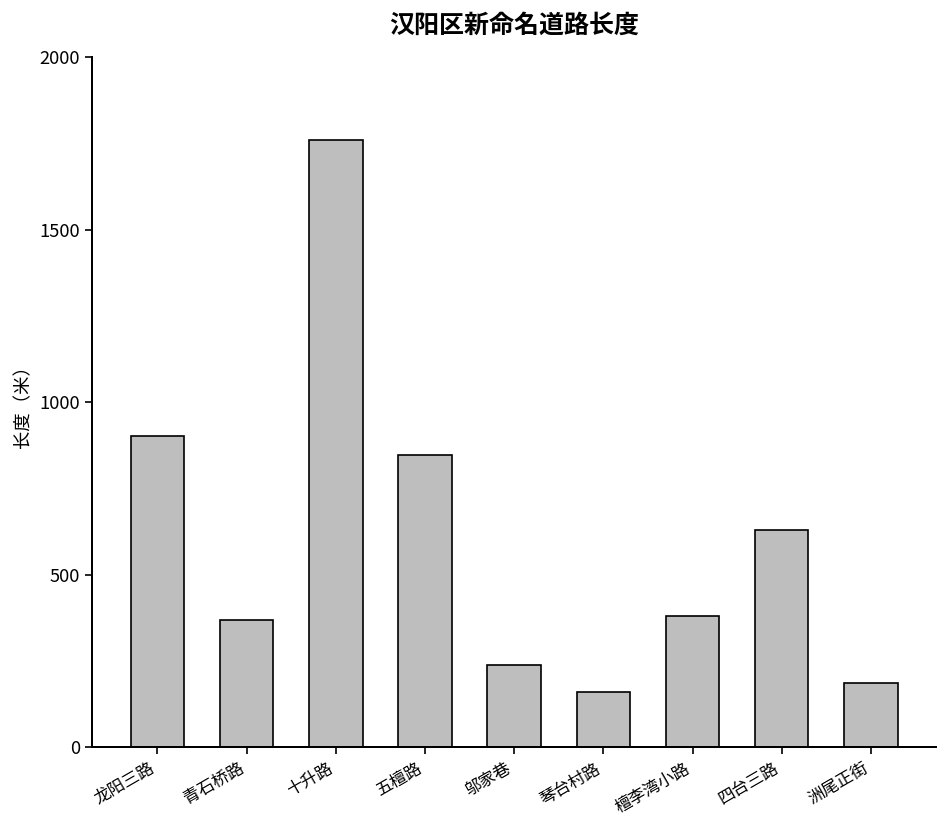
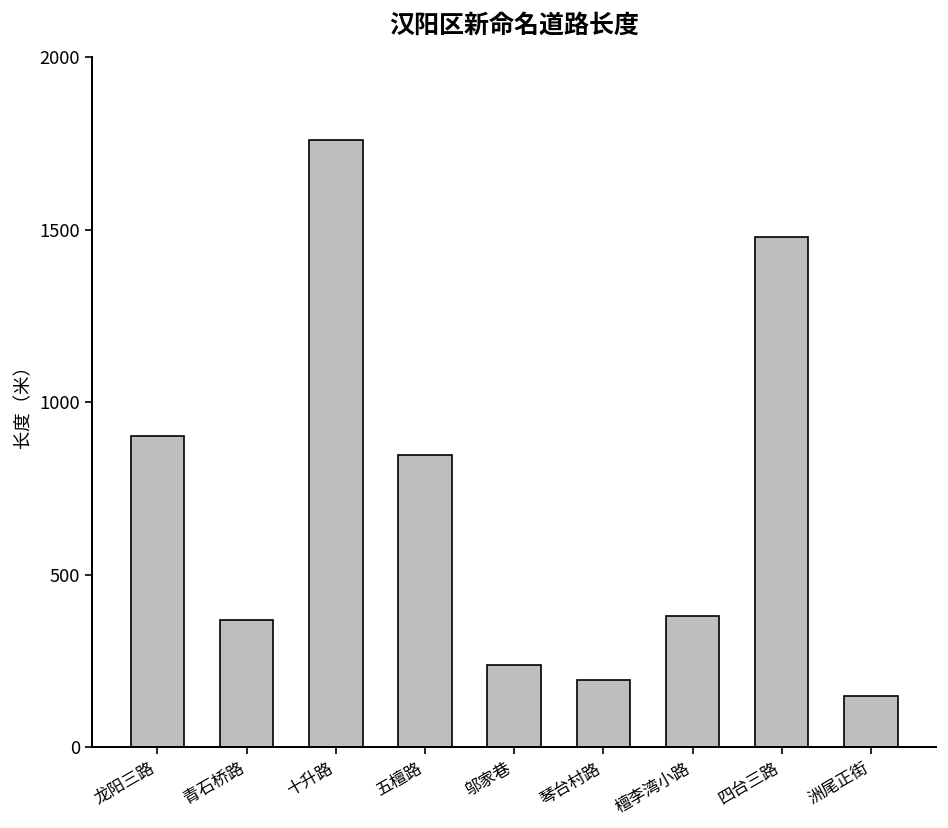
  {
    "龙阳三路": 900,
    "青石桥路": 370,
    "十升路": 1760,
    "五檀路": 850,
    "邬家巷": 240,
-   "琴台村路": 160,
+   "琴台村路": 200,
    "檀李湾小路": 380,
-   "四台三路": 630,
-   "洲尾正街": 190
+   "四台三路": 1480,
+   "洲尾正街": 150
  }
